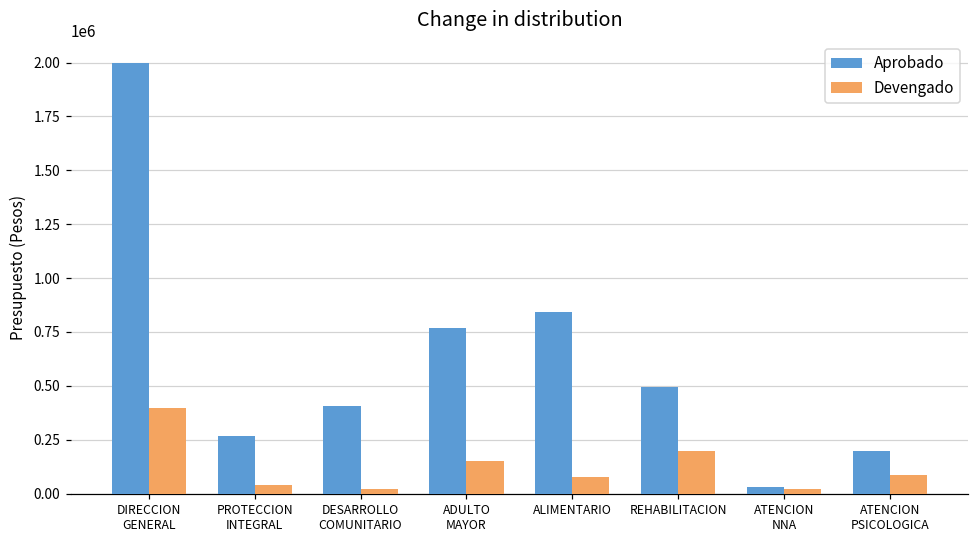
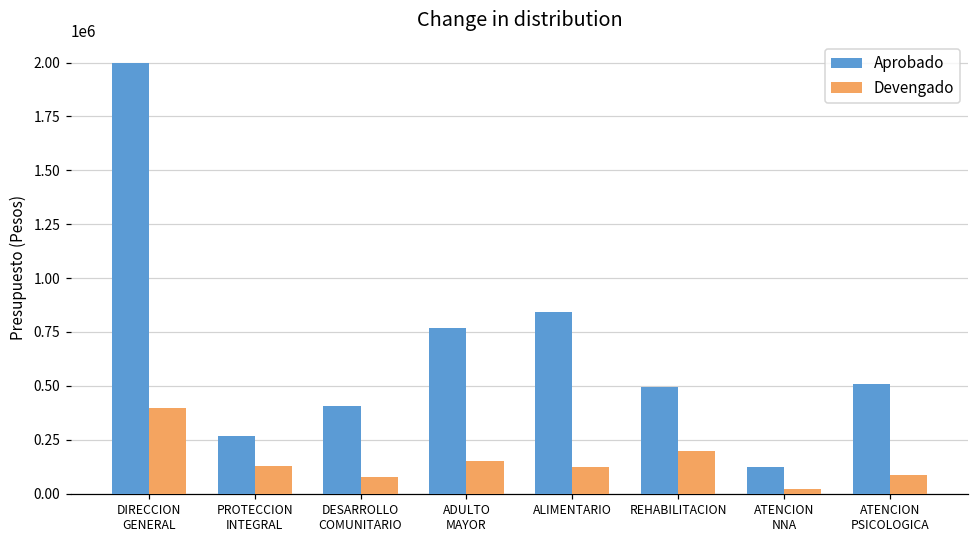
  {
    "Aprobado": {
      "DIRECCION GENERAL": 2000000,
      "PROTECCION INTEGRAL": 270000,
      "DESARROLLO COMUNITARIO": 410000,
      "ADULTO MAYOR": 770000,
      "ALIMENTARIO": 840000,
      "REHABILITACION": 490000,
-     "ATENCION NNA": 30000,
-     "ATENCION PSICOLOGICA": 200000
+     "ATENCION NNA": 120000,
+     "ATENCION PSICOLOGICA": 510000
    },
    "Devengado": {
      "DIRECCION GENERAL": 400000,
-     "PROTECCION INTEGRAL": 40000,
-     "DESARROLLO COMUNITARIO": 20000,
+     "PROTECCION INTEGRAL": 130000,
+     "DESARROLLO COMUNITARIO": 80000,
      "ADULTO MAYOR": 150000,
-     "ALIMENTARIO": 80000,
+     "ALIMENTARIO": 120000,
      "REHABILITACION": 200000,
      "ATENCION NNA": 20000,
      "ATENCION PSICOLOGICA": 90000
    }
  }
